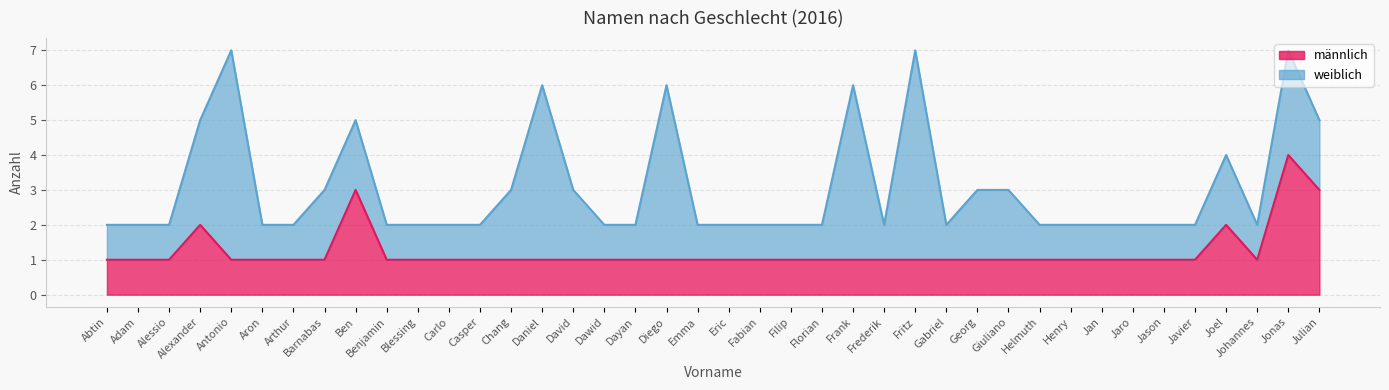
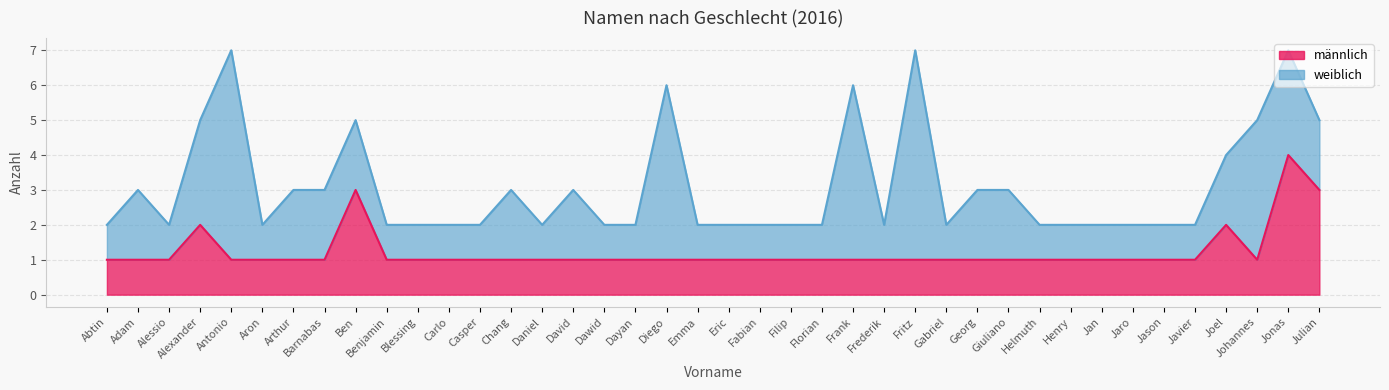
  {
    "männlich": {
      "Abtin": 1,
      "Adam": 1,
      "Alessio": 1,
      "Alexander": 2,
      "Antonio": 1,
      "Aron": 1,
      "Arthur": 1,
      "Barnabas": 1,
      "Ben": 3,
      "Benjamin": 1,
      "Blessing": 1,
      "Carlo": 1,
      "Casper": 1,
      "Chang": 1,
      "Daniel": 1,
      "David": 1,
      "Dawid": 1,
      "Dayan": 1,
      "Diego": 1,
      "Emma": 1,
      "Eric": 1,
      "Fabian": 1,
      "Filip": 1,
      "Florian": 1,
      "Frank": 1,
      "Frederik": 1,
      "Fritz": 1,
      "Gabriel": 1,
      "Georg": 1,
      "Giuliano": 1,
      "Helmuth": 1,
      "Henry": 1,
      "Jan": 1,
      "Jaro": 1,
      "Jason": 1,
      "Javier": 1,
      "Joel": 2,
      "Johannes": 1,
      "Jonas": 4,
      "Julian": 3
    },
    "weiblich": {
      "Abtin": 1,
-     "Adam": 1,
+     "Adam": 2,
      "Alessio": 1,
      "Alexander": 3,
      "Antonio": 6,
      "Aron": 1,
-     "Arthur": 1,
+     "Arthur": 2,
      "Barnabas": 2,
      "Ben": 2,
      "Benjamin": 1,
      "Blessing": 1,
      "Carlo": 1,
      "Casper": 1,
      "Chang": 2,
-     "Daniel": 5,
+     "Daniel": 1,
      "David": 2,
      "Dawid": 1,
      "Dayan": 1,
      "Diego": 5,
      "Emma": 1,
      "Eric": 1,
      "Fabian": 1,
      "Filip": 1,
      "Florian": 1,
      "Frank": 5,
      "Frederik": 1,
      "Fritz": 6,
      "Gabriel": 1,
      "Georg": 2,
      "Giuliano": 2,
      "Helmuth": 1,
      "Henry": 1,
      "Jan": 1,
      "Jaro": 1,
      "Jason": 1,
      "Javier": 1,
      "Joel": 2,
-     "Johannes": 1,
+     "Johannes": 4,
      "Julian": 2
    }
  }
